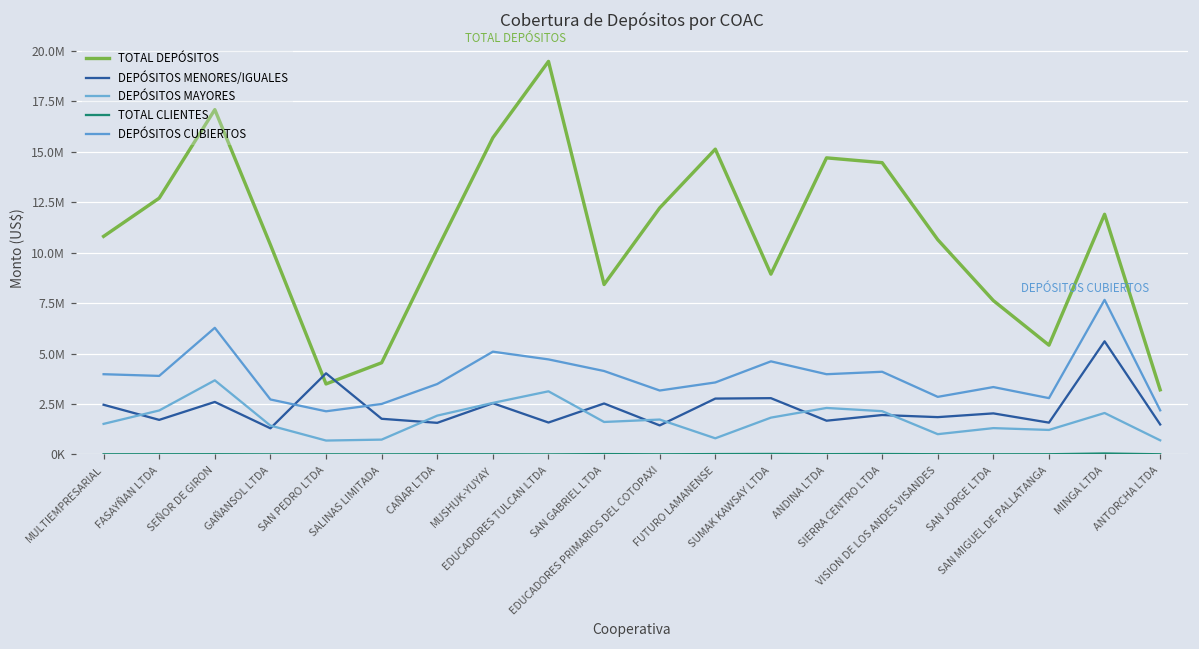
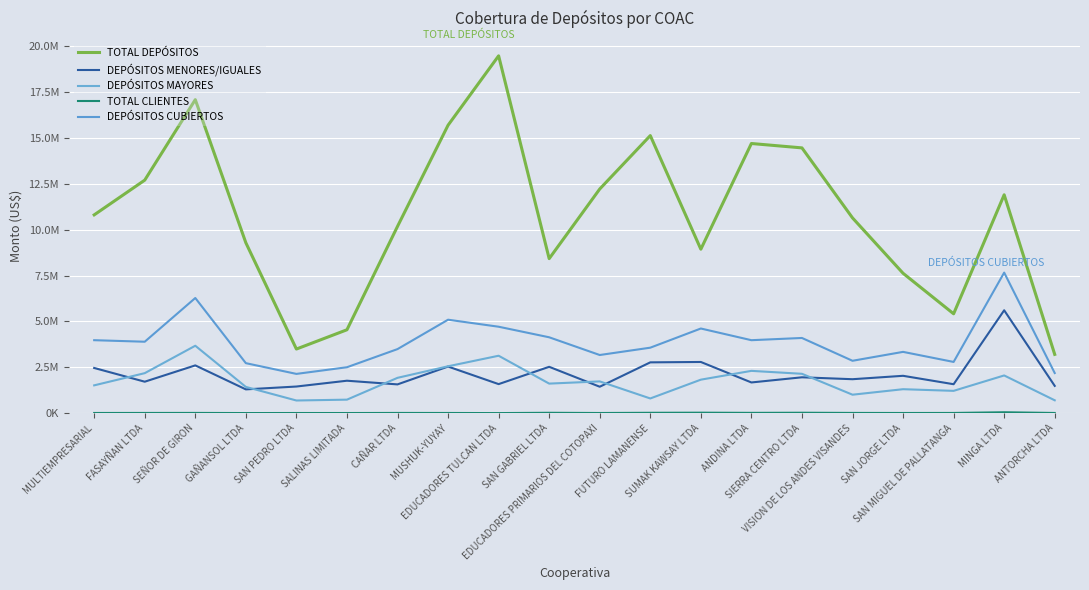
  {
    "TOTAL DEPÓSITOS": {
      "MULTIEMPRESARIAL": 10800000,
      "FASAYÑAN LTDA": 12700000,
-     "GAÑANSOL LTDA": 10400000,
+     "GAÑANSOL LTDA": 9300000,
      "SAN PEDRO LTDA": 3500000,
      "SALINAS LIMITADA": 4500000,
      "CAÑAR LTDA": 10200000,
      "MUSHUK-YUYAY": 15700000,
      "EDUCADORES TULCAN LTDA": 19500000,
      "SAN GABRIEL LTDA": 8400000,
      "EDUCADORES PRIMARIOS DEL COTOPAXI": 12200000,
      "FUTURO LAMANENSE": 15100000,
      "SUMAK KAWSAY LTDA": 8900000,
      "ANDINA LTDA": 14700000,
      "SIERRA CENTRO LTDA": 14500000,
      "VISION DE LOS ANDES VISANDES": 10600000,
      "SAN JORGE LTDA": 7600000,
      "SAN MIGUEL DE PALLATANGA": 5400000,
      "MINGA LTDA": 11900000,
      "ANTORCHA LTDA": 3200000
    },
    "DEPÓSITOS MENORES/IGUALES": {
      "MULTIEMPRESARIAL": 2500000,
      "FASAYÑAN LTDA": 1700000,
      "SEÑOR DE GIRON": 2600000,
-     "SAN PEDRO LTDA": 4000000,
+     "SAN PEDRO LTDA": 1500000,
      "SALINAS LIMITADA": 1800000,
      "CAÑAR LTDA": 1600000,
      "EDUCADORES TULCAN LTDA": 1600000,
      "SAN GABRIEL LTDA": 2500000,
      "EDUCADORES PRIMARIOS DEL COTOPAXI": 1400000,
      "FUTURO LAMANENSE": 2800000,
      "SUMAK KAWSAY LTDA": 2800000,
      "ANDINA LTDA": 1700000,
      "SIERRA CENTRO LTDA": 2000000,
      "VISION DE LOS ANDES VISANDES": 1800000,
      "SAN JORGE LTDA": 2000000,
      "SAN MIGUEL DE PALLATANGA": 1600000,
      "MINGA LTDA": 5600000,
      "ANTORCHA LTDA": 1500000
    },
    "TOTAL CLIENTES": {
      "MULTIEMPRESARIAL": 0,
      "FASAYÑAN LTDA": 0,
      "SEÑOR DE GIRON": 0,
      "GAÑANSOL LTDA": 0,
      "SAN PEDRO LTDA": 0,
      "SALINAS LIMITADA": 0,
      "CAÑAR LTDA": 0,
      "MUSHUK-YUYAY": 0,
      "EDUCADORES TULCAN LTDA": 0,
      "SAN GABRIEL LTDA": 0,
      "EDUCADORES PRIMARIOS DEL COTOPAXI": 0,
      "FUTURO LAMANENSE": 0,
      "SUMAK KAWSAY LTDA": 0,
      "ANDINA LTDA": 0,
      "SIERRA CENTRO LTDA": 0,
      "VISION DE LOS ANDES VISANDES": 0,
      "SAN JORGE LTDA": 0,
      "SAN MIGUEL DE PALLATANGA": 0,
      "MINGA LTDA": 0,
      "ANTORCHA LTDA": 0
    }
  }
